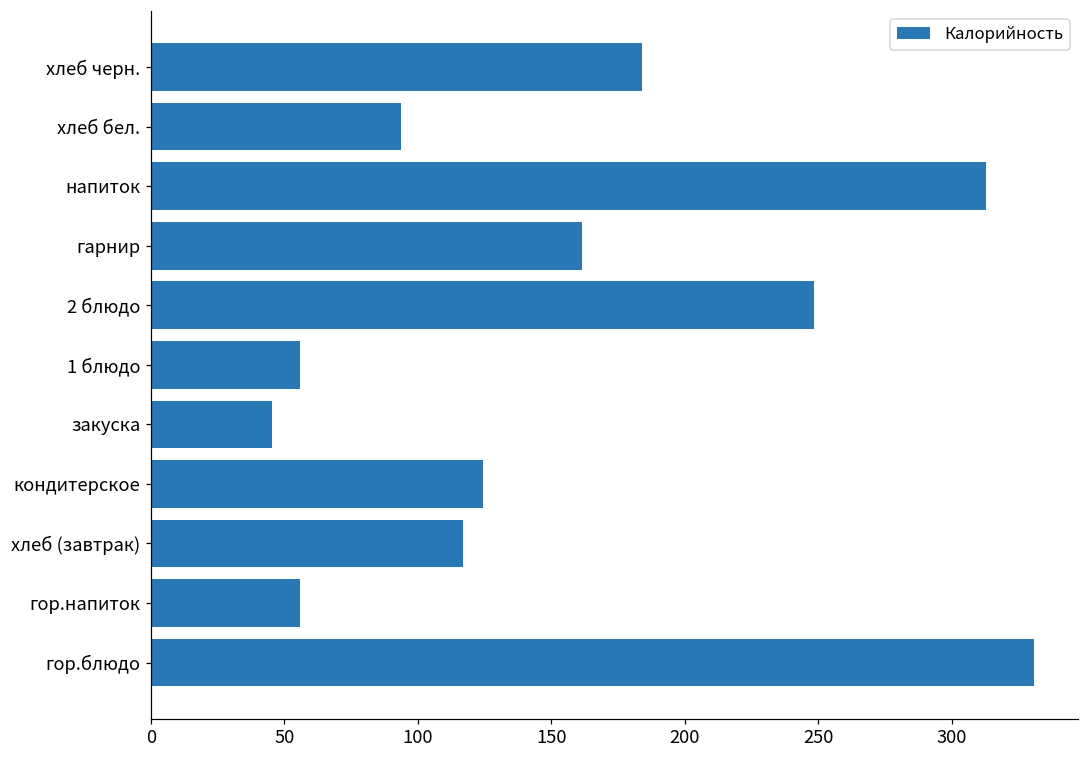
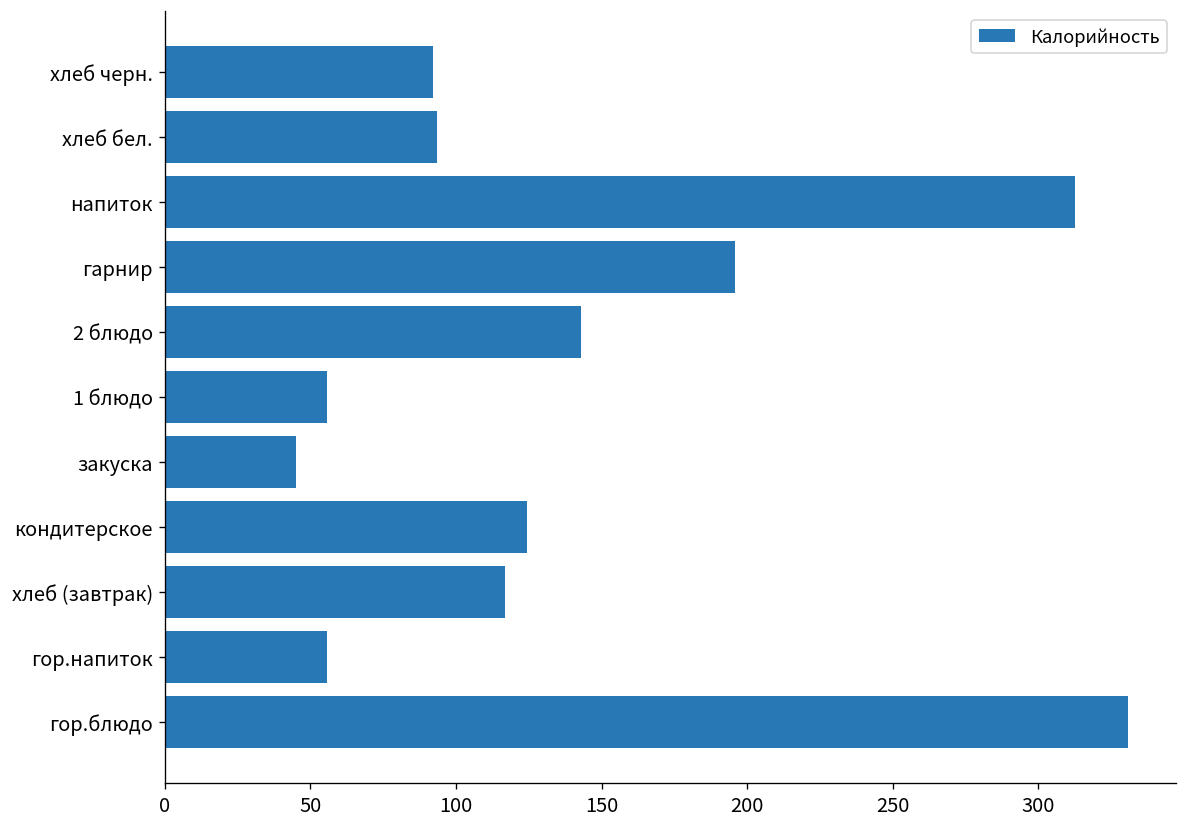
  {
-   "хлеб черн.": 184,
+   "хлеб черн.": 92,
    "хлеб бел.": 94,
    "напиток": 313,
-   "гарнир": 161,
-   "2 блюдо": 249,
+   "гарнир": 196,
+   "2 блюдо": 143,
    "1 блюдо": 56,
    "закуска": 45,
    "кондитерское": 124,
    "хлеб (завтрак)": 117,
    "гор.напиток": 56,
    "гор.блюдо": 331
  }
